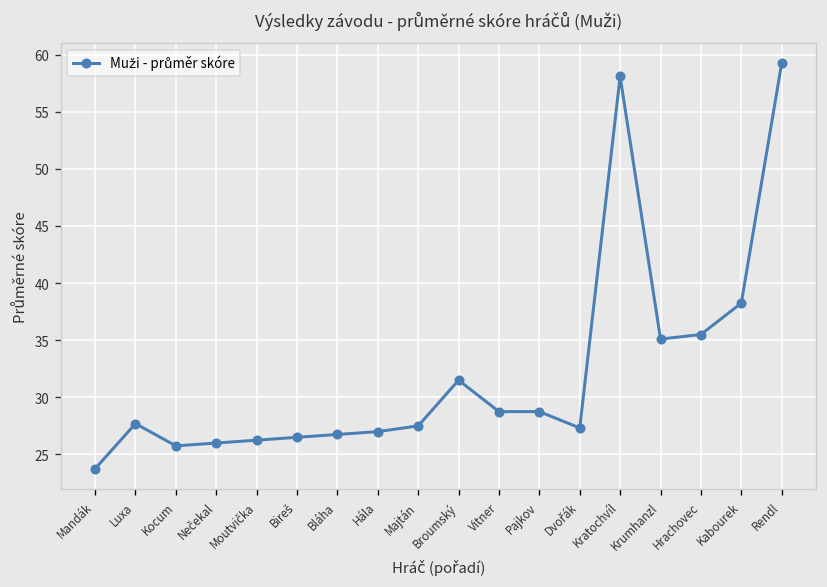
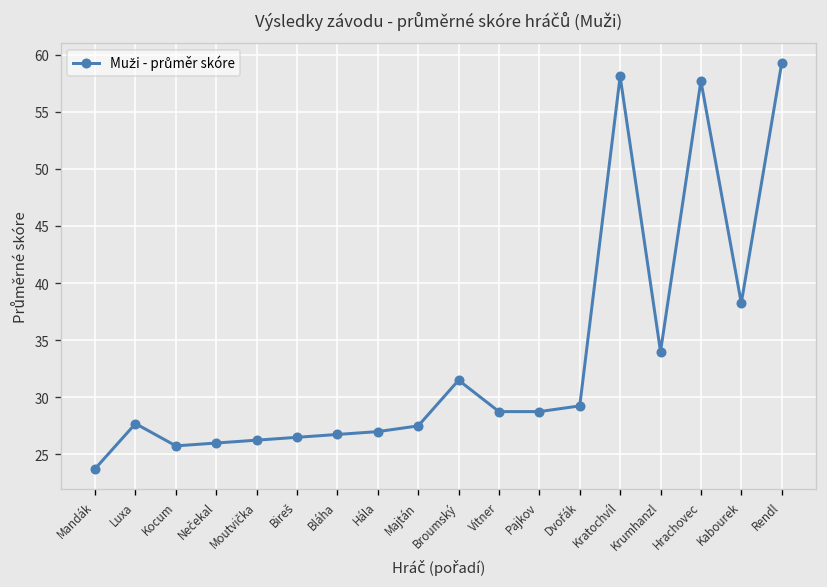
  {
    "Mandák": 24,
    "Luxa": 28,
    "Kocum": 26,
    "Nečekal": 26,
    "Moutvička": 26,
    "Bireš": 27,
    "Bláha": 27,
    "Hála": 27,
    "Majtán": 28,
    "Broumský": 32,
    "Vitner": 29,
    "Pajkov": 29,
-   "Dvořák": 27,
+   "Dvořák": 29,
    "Kratochvíl": 58,
-   "Krumhanzl": 35,
-   "Hrachovec": 36,
+   "Krumhanzl": 34,
+   "Hrachovec": 58,
    "Kabourek": 38,
    "Rendl": 59
  }
